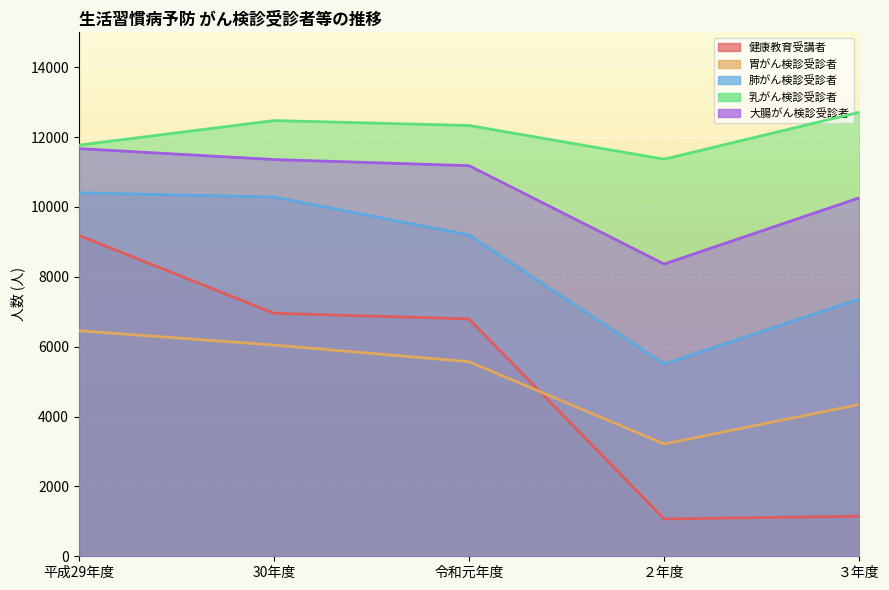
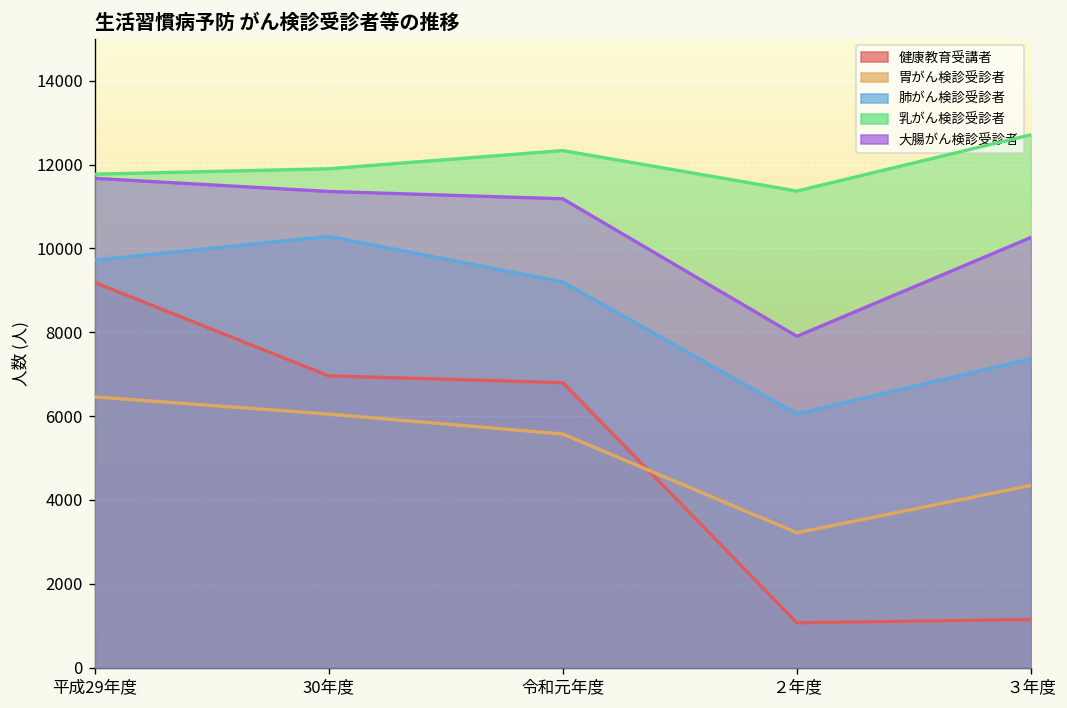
  {
    "肺がん検診受診者": {
-     "平成29年度": 10400,
+     "平成29年度": 9700,
      "30年度": 10300,
      "令和元年度": 9200,
-     "２年度": 5500,
+     "２年度": 6100,
      "３年度": 7400
    },
    "乳がん検診受診者": {
      "平成29年度": 11800,
-     "30年度": 12500,
+     "30年度": 11900,
      "令和元年度": 12300,
      "２年度": 11400,
      "３年度": 12700
    },
    "大腸がん検診受診者": {
      "平成29年度": 11700,
      "30年度": 11400,
      "令和元年度": 11200,
-     "２年度": 8400,
+     "２年度": 7900,
      "３年度": 10300
    }
  }
